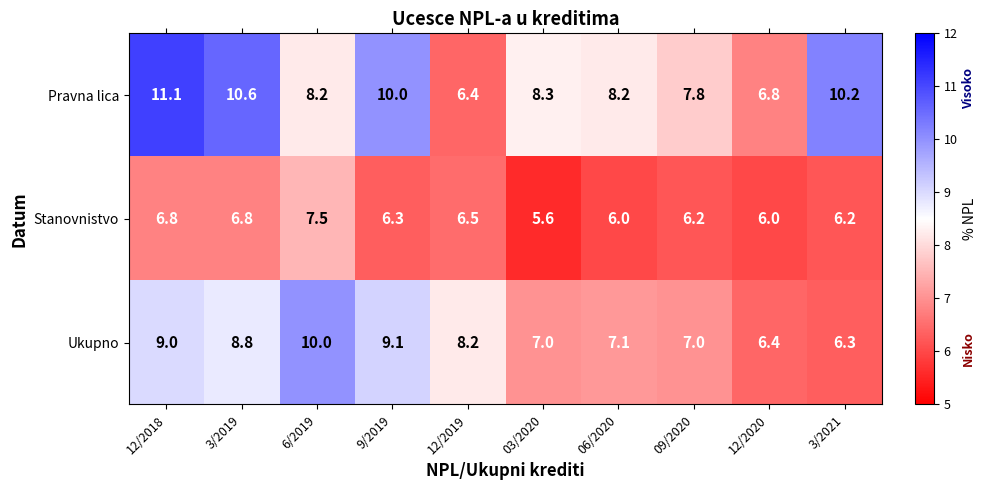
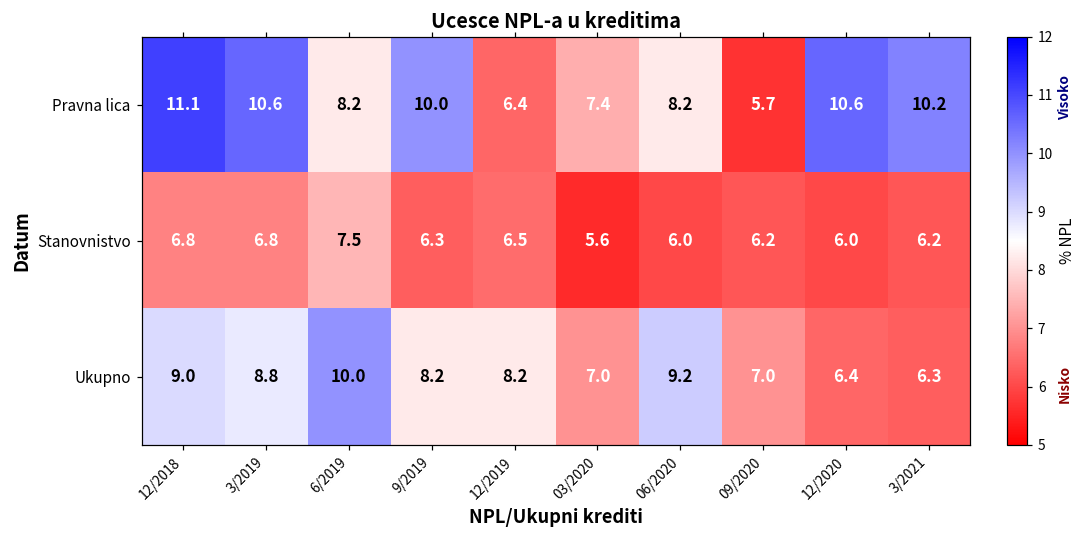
  {
    "Pravna lica": {
      "12/2018": 11.1,
      "3/2019": 10.6,
      "6/2019": 8.2,
      "9/2019": 10.0,
      "12/2019": 6.4,
-     "03/2020": 8.3,
+     "03/2020": 7.4,
      "06/2020": 8.2,
-     "09/2020": 7.8,
-     "12/2020": 6.8,
+     "09/2020": 5.7,
+     "12/2020": 10.6,
      "3/2021": 10.2
    },
    "Stanovnistvo": {
      "12/2018": 6.8,
      "3/2019": 6.8,
      "6/2019": 7.5,
      "9/2019": 6.3,
      "12/2019": 6.5,
      "03/2020": 5.6,
      "06/2020": 6.0,
      "09/2020": 6.2,
      "12/2020": 6.0,
      "3/2021": 6.2
    },
    "Ukupno": {
      "12/2018": 9.0,
      "3/2019": 8.8,
      "6/2019": 10.0,
-     "9/2019": 9.1,
+     "9/2019": 8.2,
      "12/2019": 8.2,
      "03/2020": 7.0,
-     "06/2020": 7.1,
+     "06/2020": 9.2,
      "09/2020": 7.0,
      "12/2020": 6.4,
      "3/2021": 6.3
    }
  }
